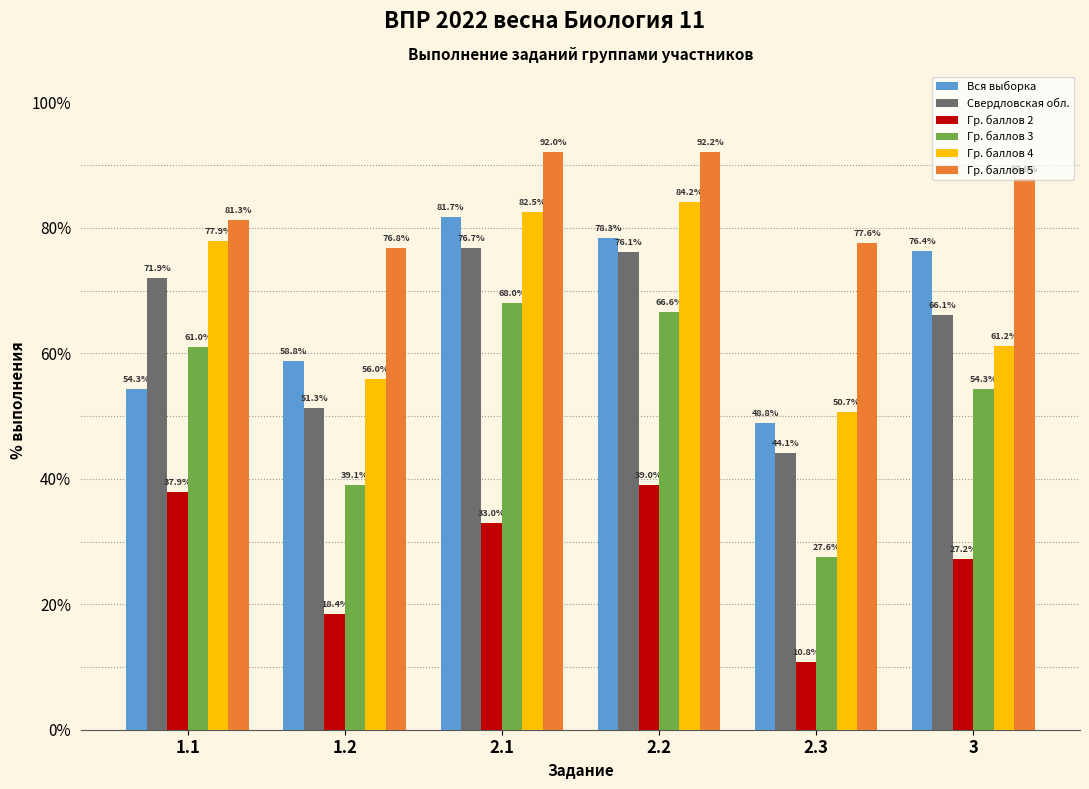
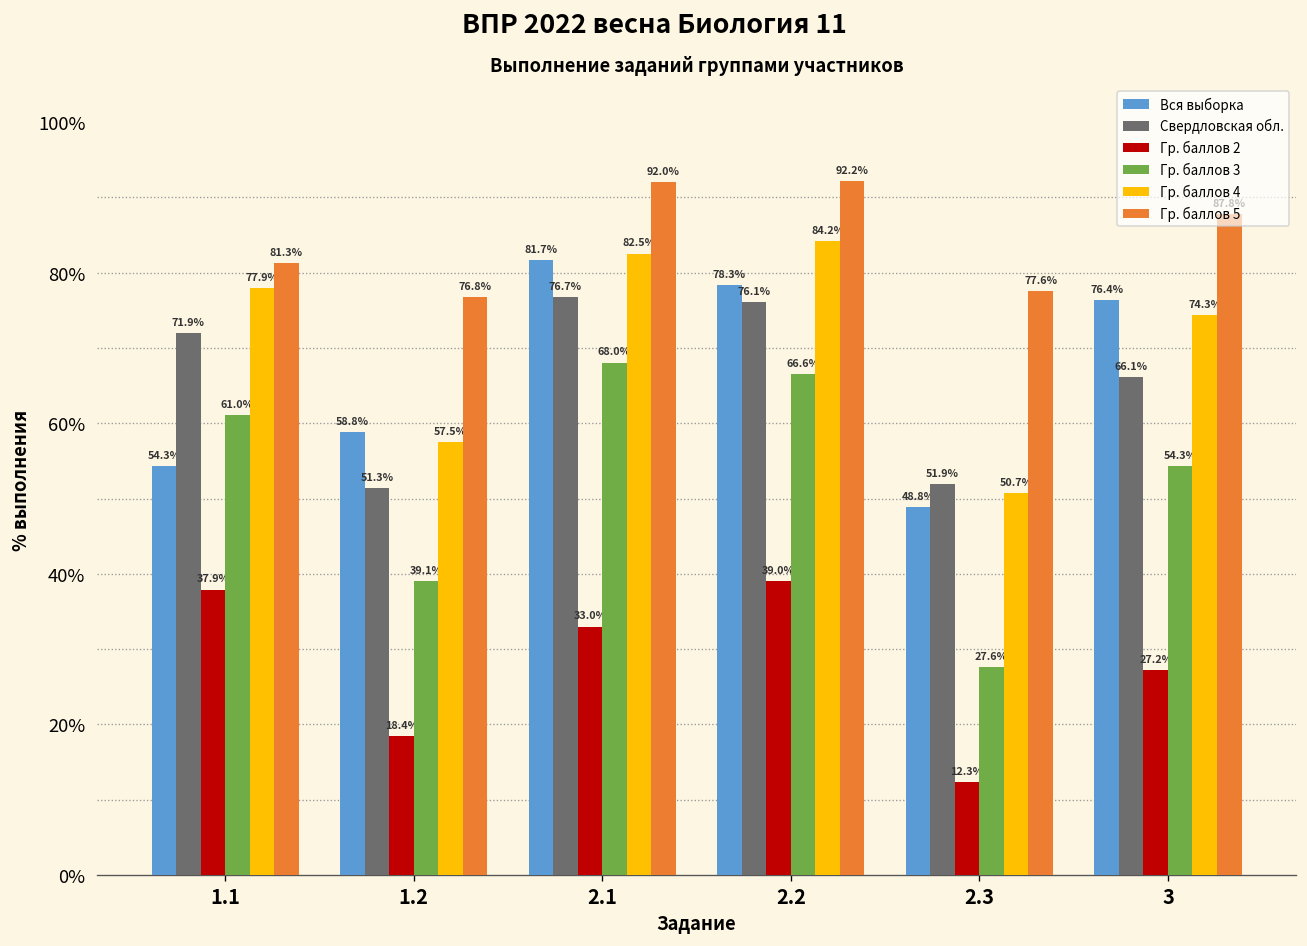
  {
    "Вся выборка": {
      "1.1": "54.3%",
      "1.2": "58.8%",
      "2.1": "81.7%",
      "2.2": "78.3%",
      "2.3": "48.8%",
      "3": "76.4%"
    },
    "Свердловская обл.": {
      "1.1": "71.9%",
      "1.2": "51.3%",
      "2.1": "76.7%",
      "2.2": "76.1%",
-     "2.3": "44.1%",
+     "2.3": "51.9%",
      "3": "66.1%"
    },
    "Гр. баллов 2": {
      "1.1": "37.9%",
      "1.2": "18.4%",
      "2.1": "33.0%",
      "2.2": "39.0%",
-     "2.3": "10.8%",
+     "2.3": "12.3%",
      "3": "27.2%"
    },
    "Гр. баллов 3": {
      "1.1": "61.0%",
      "1.2": "39.1%",
      "2.1": "68.0%",
      "2.2": "66.6%",
      "2.3": "27.6%",
      "3": "54.3%"
    },
    "Гр. баллов 4": {
      "1.1": "77.9%",
-     "1.2": "56.0%",
+     "1.2": "57.5%",
      "2.1": "82.5%",
      "2.2": "84.2%",
      "2.3": "50.7%",
-     "3": "61.2%"
+     "3": "74.3%"
    },
    "Гр. баллов 5": {
      "1.1": "81.3%",
      "1.2": "76.8%",
      "2.1": "92.0%",
      "2.2": "92.2%",
      "2.3": "77.6%"
    }
  }
